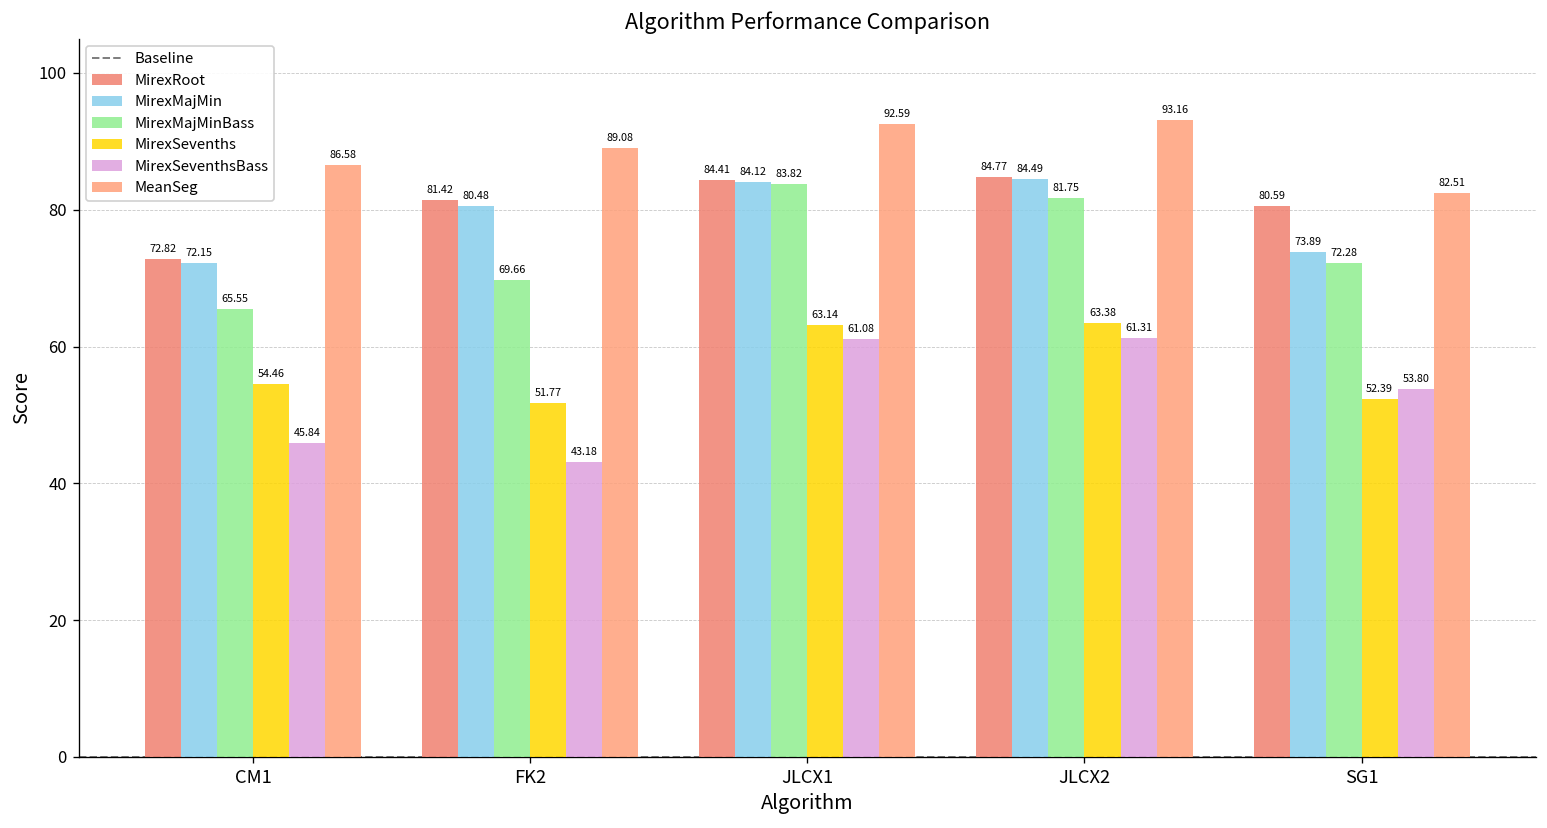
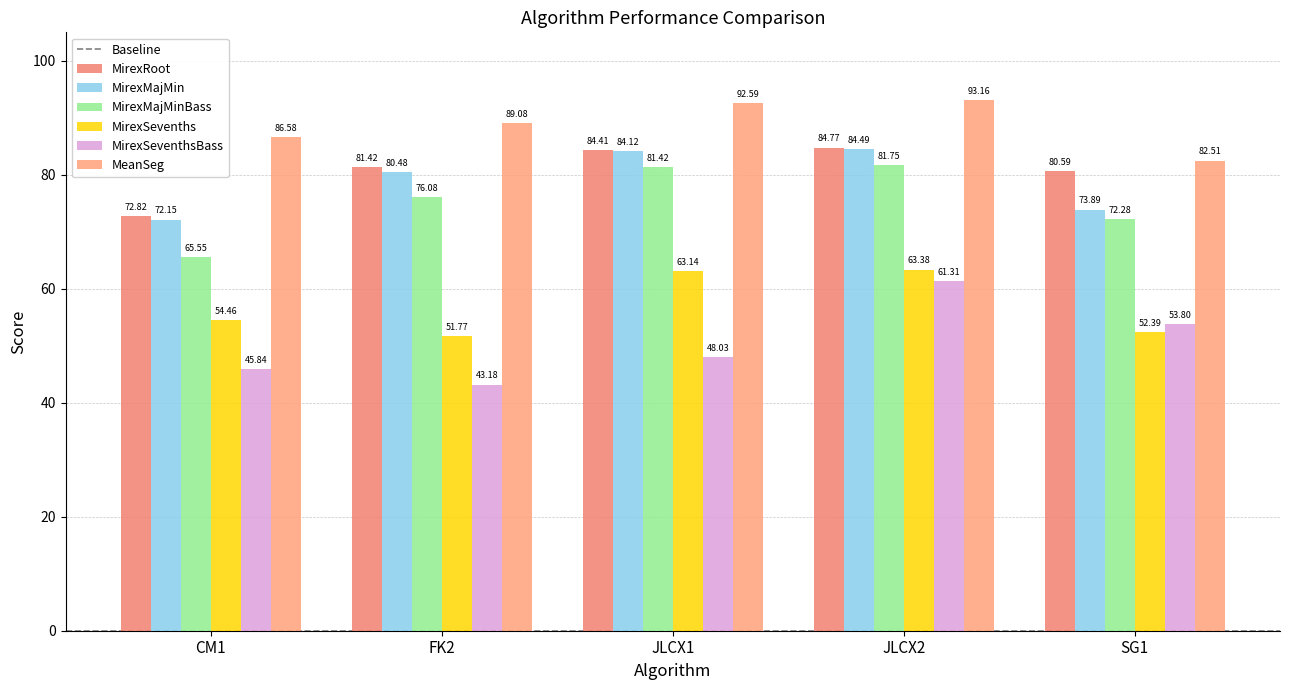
  {
    "MirexMajMin": {
      "CM1": 72.15,
      "FK2": 80.48,
      "JLCX1": 84.12,
      "JLCX2": 84.49,
      "SG1": 73.89
    },
    "MirexMajMinBass": {
      "CM1": 65.55,
-     "FK2": 69.66,
-     "JLCX1": 83.82,
+     "FK2": 76.08,
+     "JLCX1": 81.42,
      "JLCX2": 81.75,
      "SG1": 72.28
    },
    "MirexSevenths": {
      "CM1": 54.46,
      "FK2": 51.77,
      "JLCX1": 63.14,
      "JLCX2": 63.38,
      "SG1": 52.39
    },
    "MirexSeventhsBass": {
      "CM1": 45.84,
      "FK2": 43.18,
-     "JLCX1": 61.08,
+     "JLCX1": 48.03,
      "JLCX2": 61.31,
      "SG1": 53.80
    }
  }
